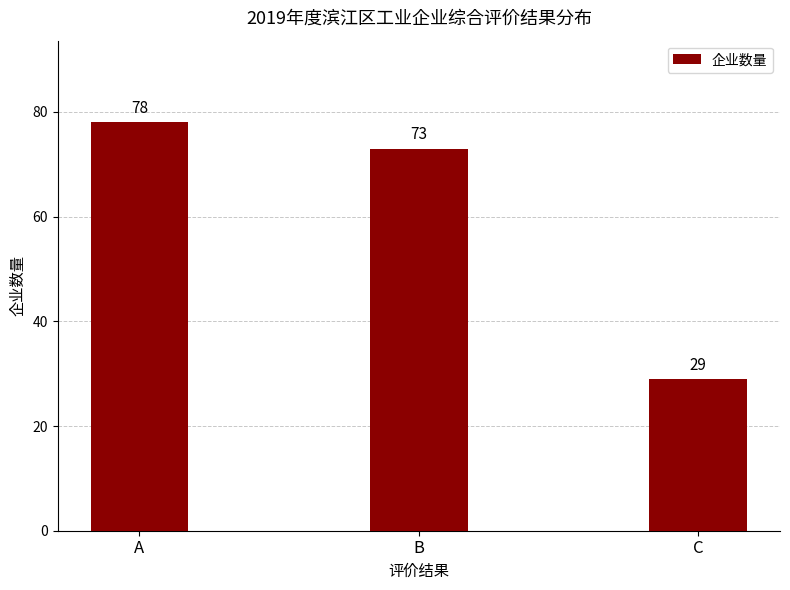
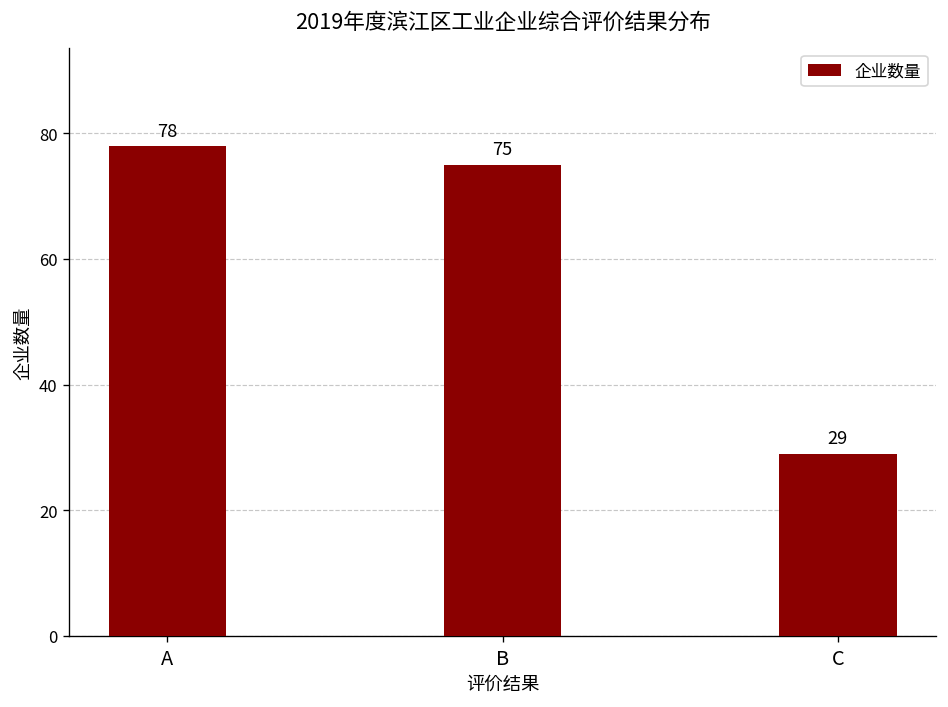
  {
    "A": 78,
-   "B": 73,
+   "B": 75,
    "C": 29
  }
